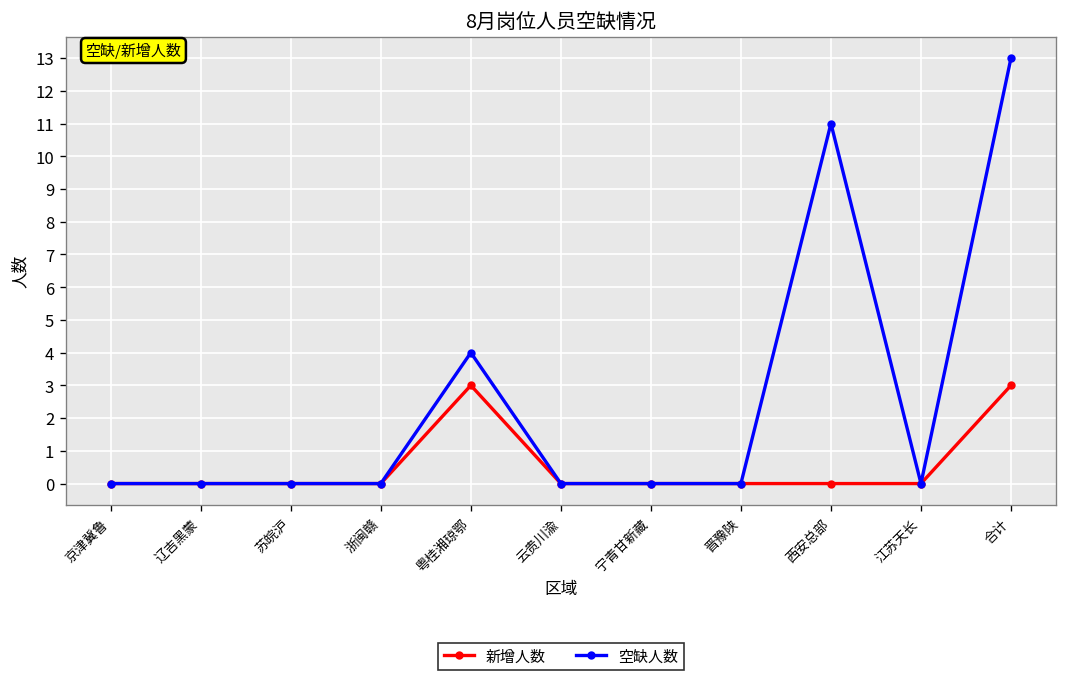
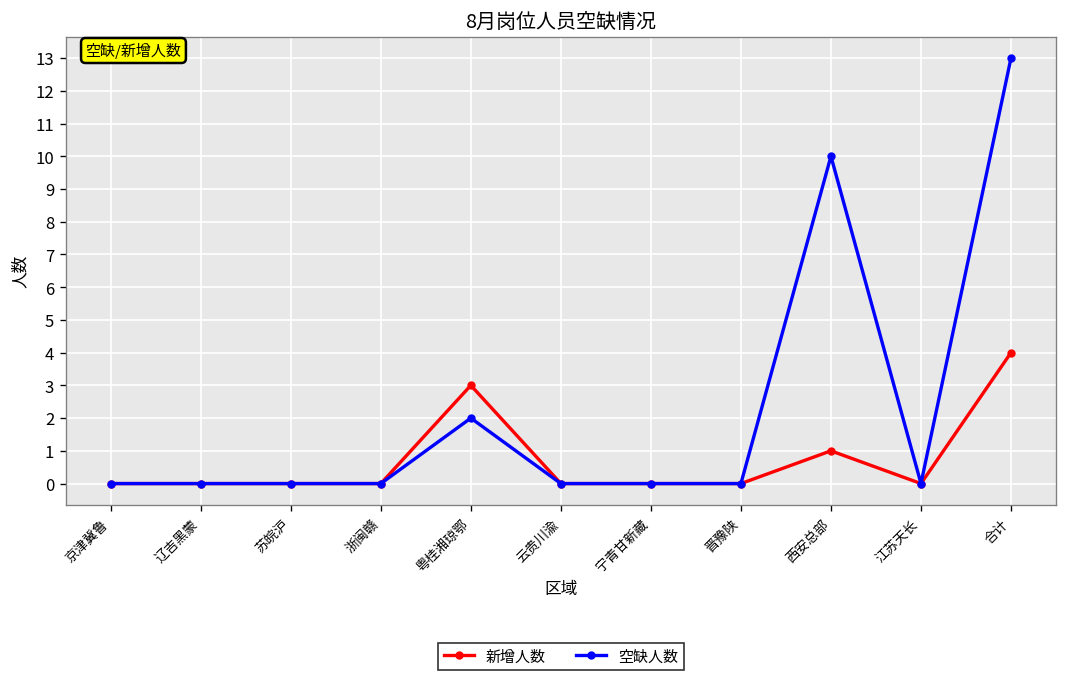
  {
    "新增人数": {
      "粤桂湘琼鄂": 3,
-     "西安总部": 0,
-     "合计": 3
+     "西安总部": 1,
+     "合计": 4
    },
    "空缺人数": {
-     "粤桂湘琼鄂": 4,
-     "西安总部": 11,
+     "粤桂湘琼鄂": 2,
+     "西安总部": 10,
      "合计": 13
    }
  }
